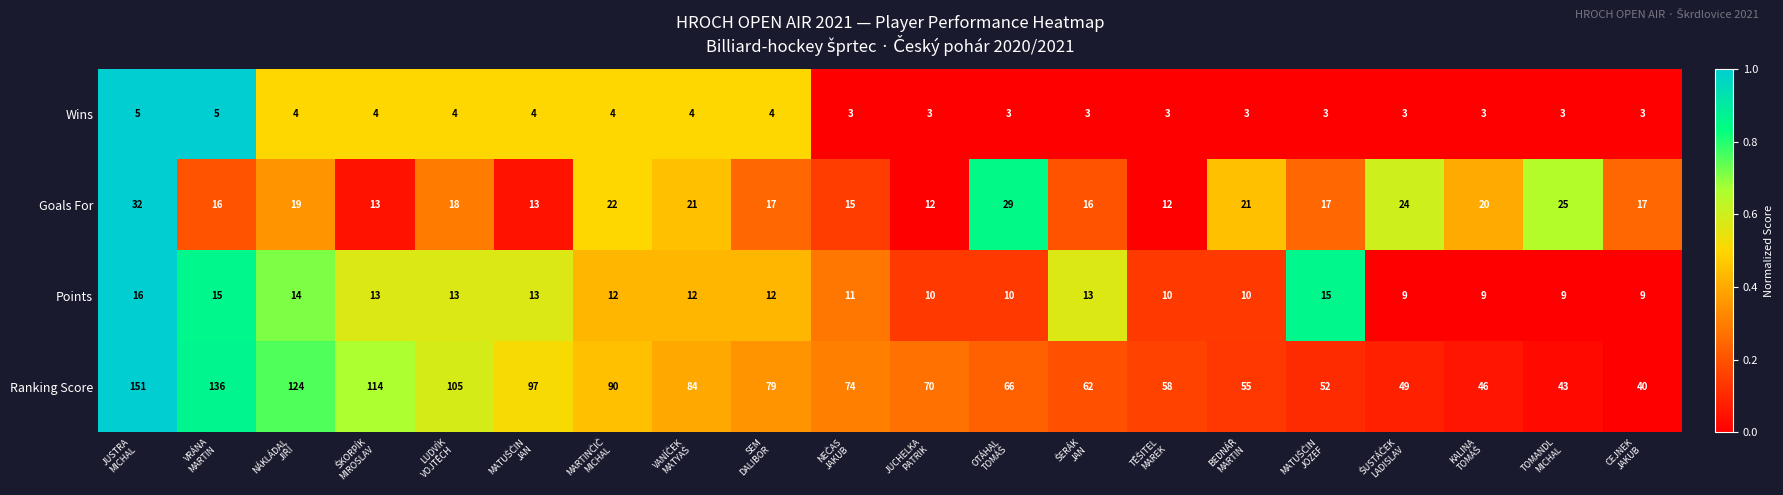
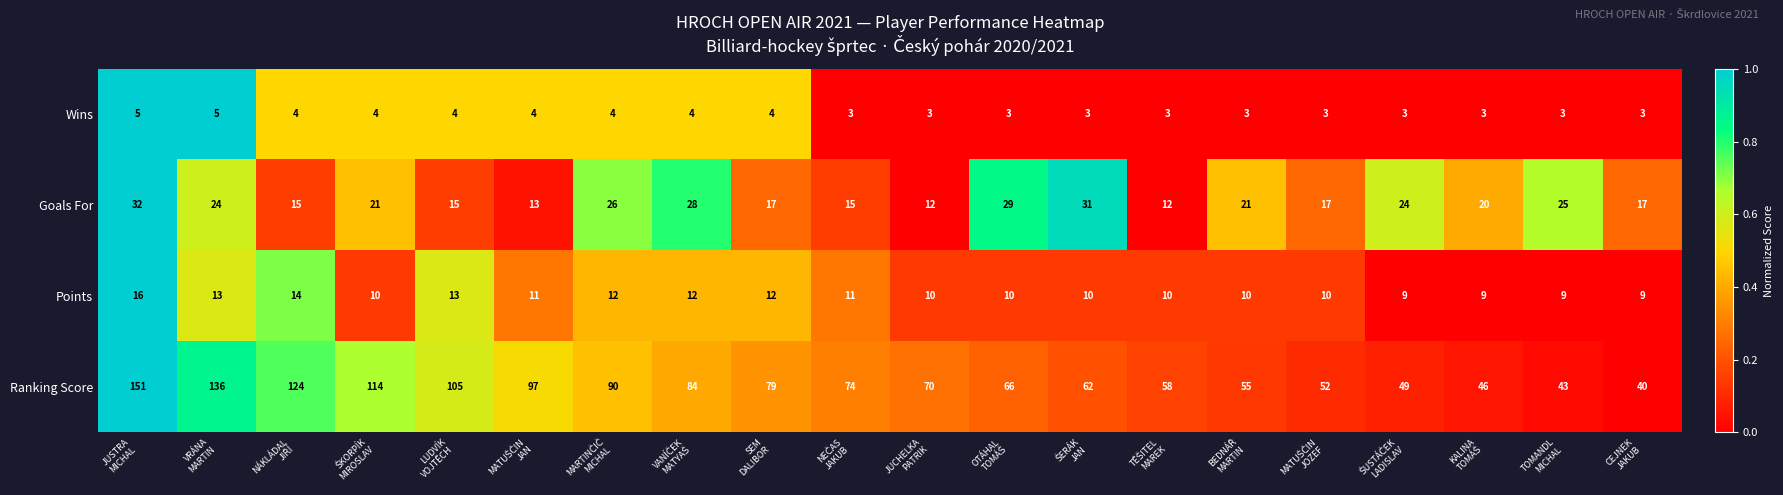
  {
    "Wins": {
      "JUSTRA MICHAL": 5,
      "VRÁNA MARTIN": 5,
      "NÁKLÁDAL JIŘÍ": 4,
      "ŠKORPÍK MIROSLAV": 4,
      "LUDVÍK VOJTĚCH": 4,
      "MATUŠČIN JAN": 4,
      "MARTINČIČ MICHAL": 4,
      "VANÍČEK MATYAŠ": 4,
      "SEM DALIBOR": 4,
      "NEČAS JAKUB": 3,
      "JUCHELKA PATRIK": 3,
      "OTÁHAL TOMÁŠ": 3,
      "ŠERÁK JAN": 3,
      "TĚŠITEL MAREK": 3,
      "BEDNÁŘ MARTIN": 3,
      "MATUŠČIN JOZEF": 3,
      "ŠUSTÁČEK LADISLAV": 3,
      "KALINA TOMÁŠ": 3,
      "TOMANDL MICHAL": 3,
      "CEJNEK JAKUB": 3
    },
    "Goals For": {
      "JUSTRA MICHAL": 32,
-     "VRÁNA MARTIN": 16,
-     "NÁKLÁDAL JIŘÍ": 19,
-     "ŠKORPÍK MIROSLAV": 13,
-     "LUDVÍK VOJTĚCH": 18,
+     "VRÁNA MARTIN": 24,
+     "NÁKLÁDAL JIŘÍ": 15,
+     "ŠKORPÍK MIROSLAV": 21,
+     "LUDVÍK VOJTĚCH": 15,
      "MATUŠČIN JAN": 13,
-     "MARTINČIČ MICHAL": 22,
-     "VANÍČEK MATYAŠ": 21,
+     "MARTINČIČ MICHAL": 26,
+     "VANÍČEK MATYAŠ": 28,
      "SEM DALIBOR": 17,
      "NEČAS JAKUB": 15,
      "JUCHELKA PATRIK": 12,
      "OTÁHAL TOMÁŠ": 29,
-     "ŠERÁK JAN": 16,
+     "ŠERÁK JAN": 31,
      "TĚŠITEL MAREK": 12,
      "BEDNÁŘ MARTIN": 21,
      "MATUŠČIN JOZEF": 17,
      "ŠUSTÁČEK LADISLAV": 24,
      "KALINA TOMÁŠ": 20,
      "TOMANDL MICHAL": 25,
      "CEJNEK JAKUB": 17
    },
    "Points": {
      "JUSTRA MICHAL": 16,
-     "VRÁNA MARTIN": 15,
+     "VRÁNA MARTIN": 13,
      "NÁKLÁDAL JIŘÍ": 14,
-     "ŠKORPÍK MIROSLAV": 13,
+     "ŠKORPÍK MIROSLAV": 10,
      "LUDVÍK VOJTĚCH": 13,
-     "MATUŠČIN JAN": 13,
+     "MATUŠČIN JAN": 11,
      "MARTINČIČ MICHAL": 12,
      "VANÍČEK MATYAŠ": 12,
      "SEM DALIBOR": 12,
      "NEČAS JAKUB": 11,
      "JUCHELKA PATRIK": 10,
      "OTÁHAL TOMÁŠ": 10,
-     "ŠERÁK JAN": 13,
+     "ŠERÁK JAN": 10,
      "TĚŠITEL MAREK": 10,
      "BEDNÁŘ MARTIN": 10,
-     "MATUŠČIN JOZEF": 15,
+     "MATUŠČIN JOZEF": 10,
      "ŠUSTÁČEK LADISLAV": 9,
      "KALINA TOMÁŠ": 9,
      "TOMANDL MICHAL": 9,
      "CEJNEK JAKUB": 9
    },
    "Ranking Score": {
      "JUSTRA MICHAL": 151,
      "VRÁNA MARTIN": 136,
      "NÁKLÁDAL JIŘÍ": 124,
      "ŠKORPÍK MIROSLAV": 114,
      "LUDVÍK VOJTĚCH": 105,
      "MATUŠČIN JAN": 97,
      "MARTINČIČ MICHAL": 90,
      "VANÍČEK MATYAŠ": 84,
      "SEM DALIBOR": 79,
      "NEČAS JAKUB": 74,
      "JUCHELKA PATRIK": 70,
      "OTÁHAL TOMÁŠ": 66,
      "ŠERÁK JAN": 62,
      "TĚŠITEL MAREK": 58,
      "BEDNÁŘ MARTIN": 55,
      "MATUŠČIN JOZEF": 52,
      "ŠUSTÁČEK LADISLAV": 49,
      "KALINA TOMÁŠ": 46,
      "TOMANDL MICHAL": 43,
      "CEJNEK JAKUB": 40
    }
  }
